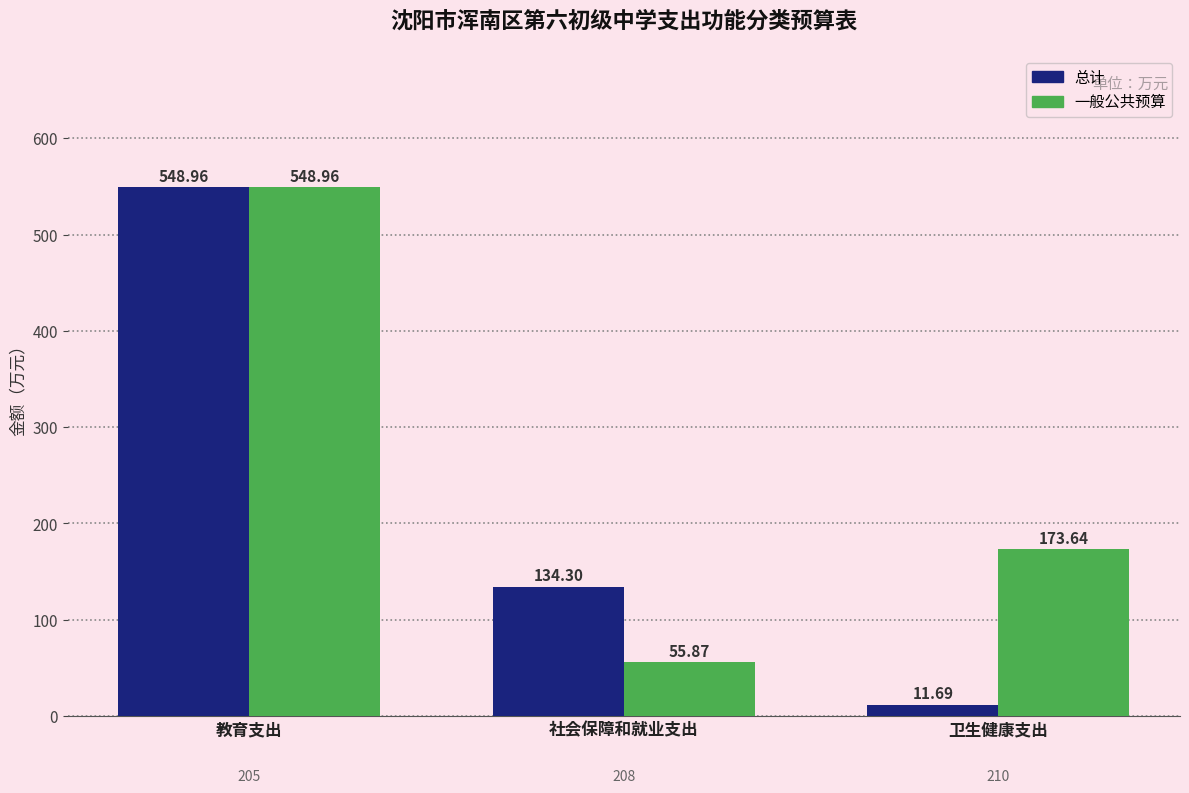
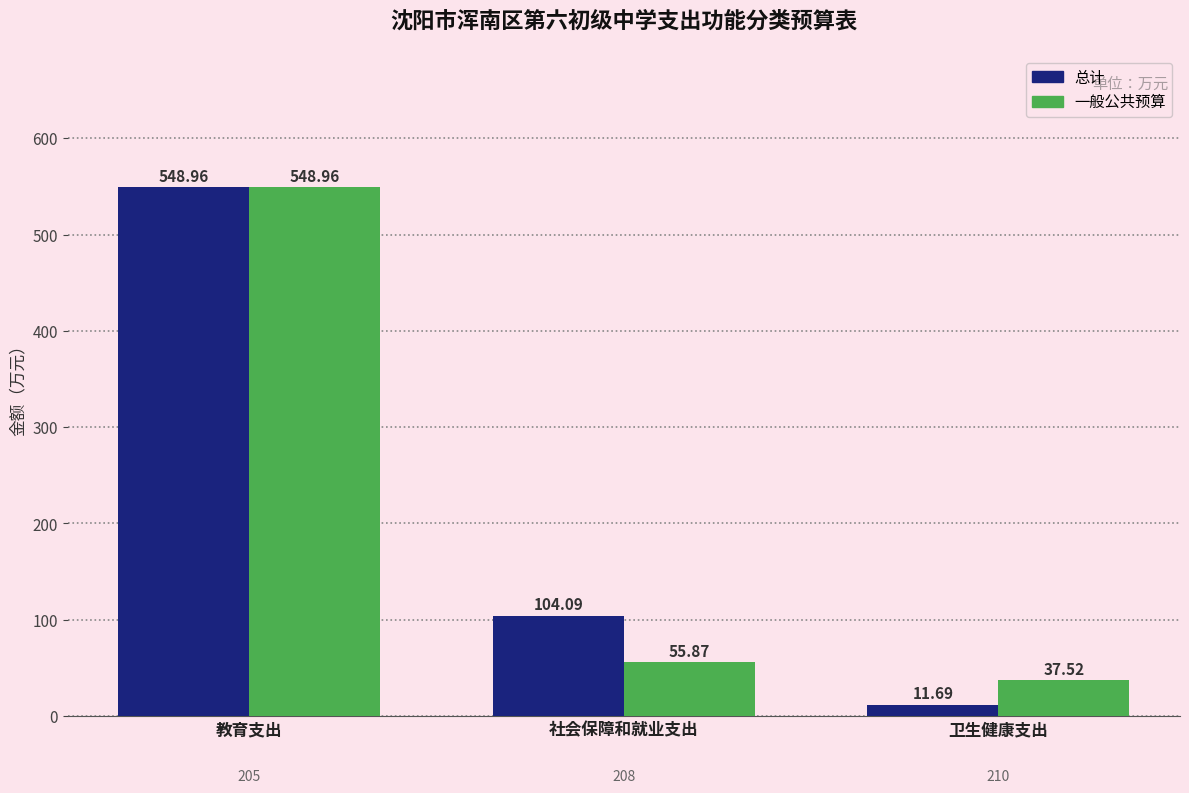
  {
    "总计": {
      "教育支出": 548.96,
-     "社会保障和就业支出": 134.30,
+     "社会保障和就业支出": 104.09,
      "卫生健康支出": 11.69
    },
    "一般公共预算": {
      "教育支出": 548.96,
      "社会保障和就业支出": 55.87,
-     "卫生健康支出": 173.64
+     "卫生健康支出": 37.52
    }
  }
